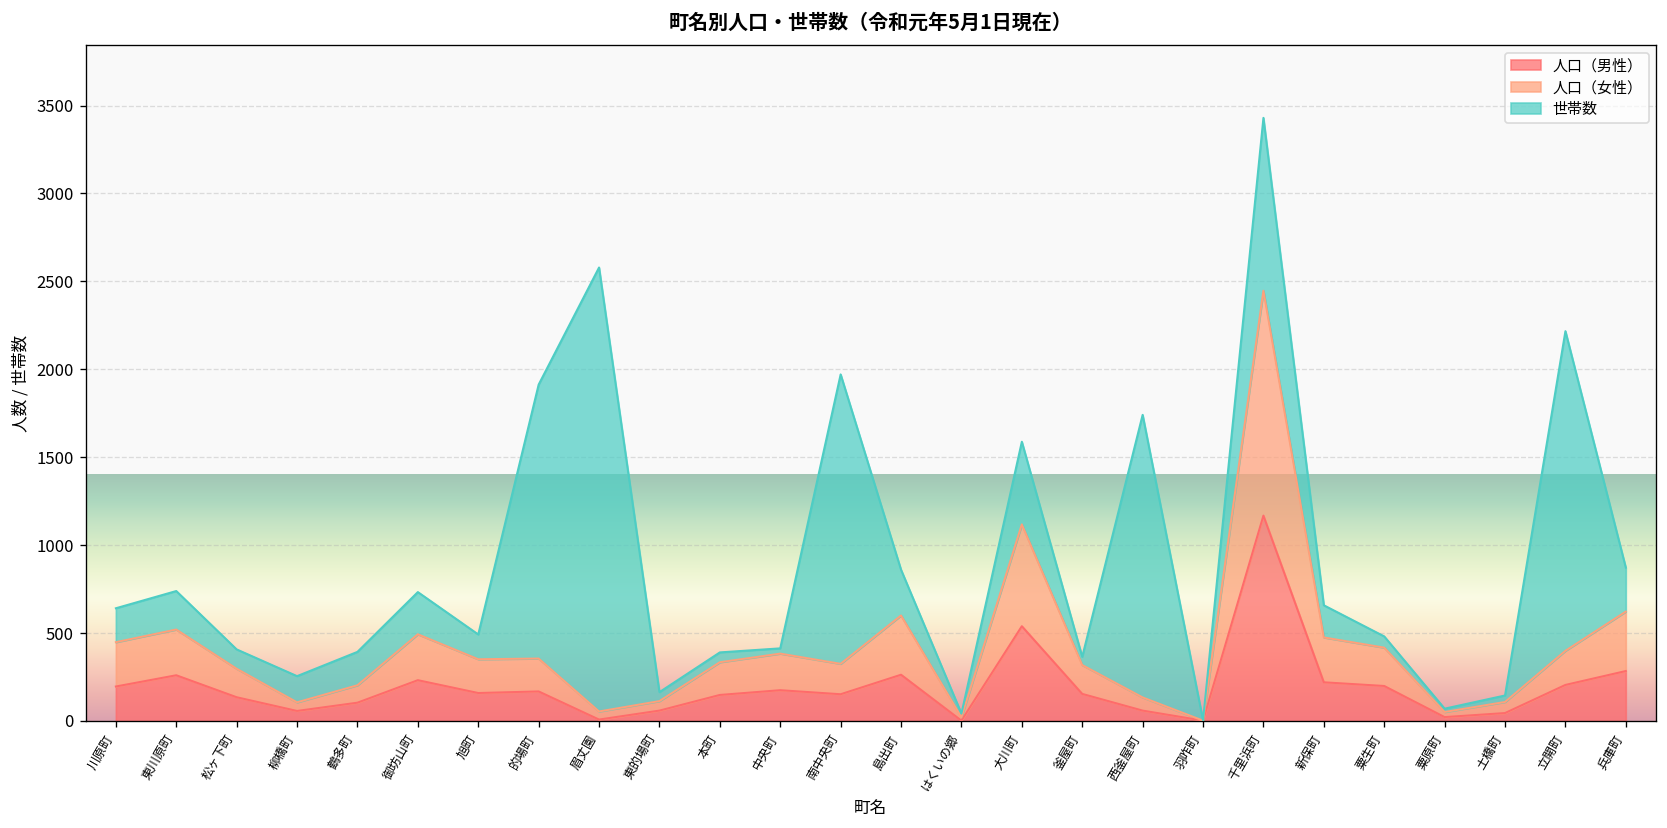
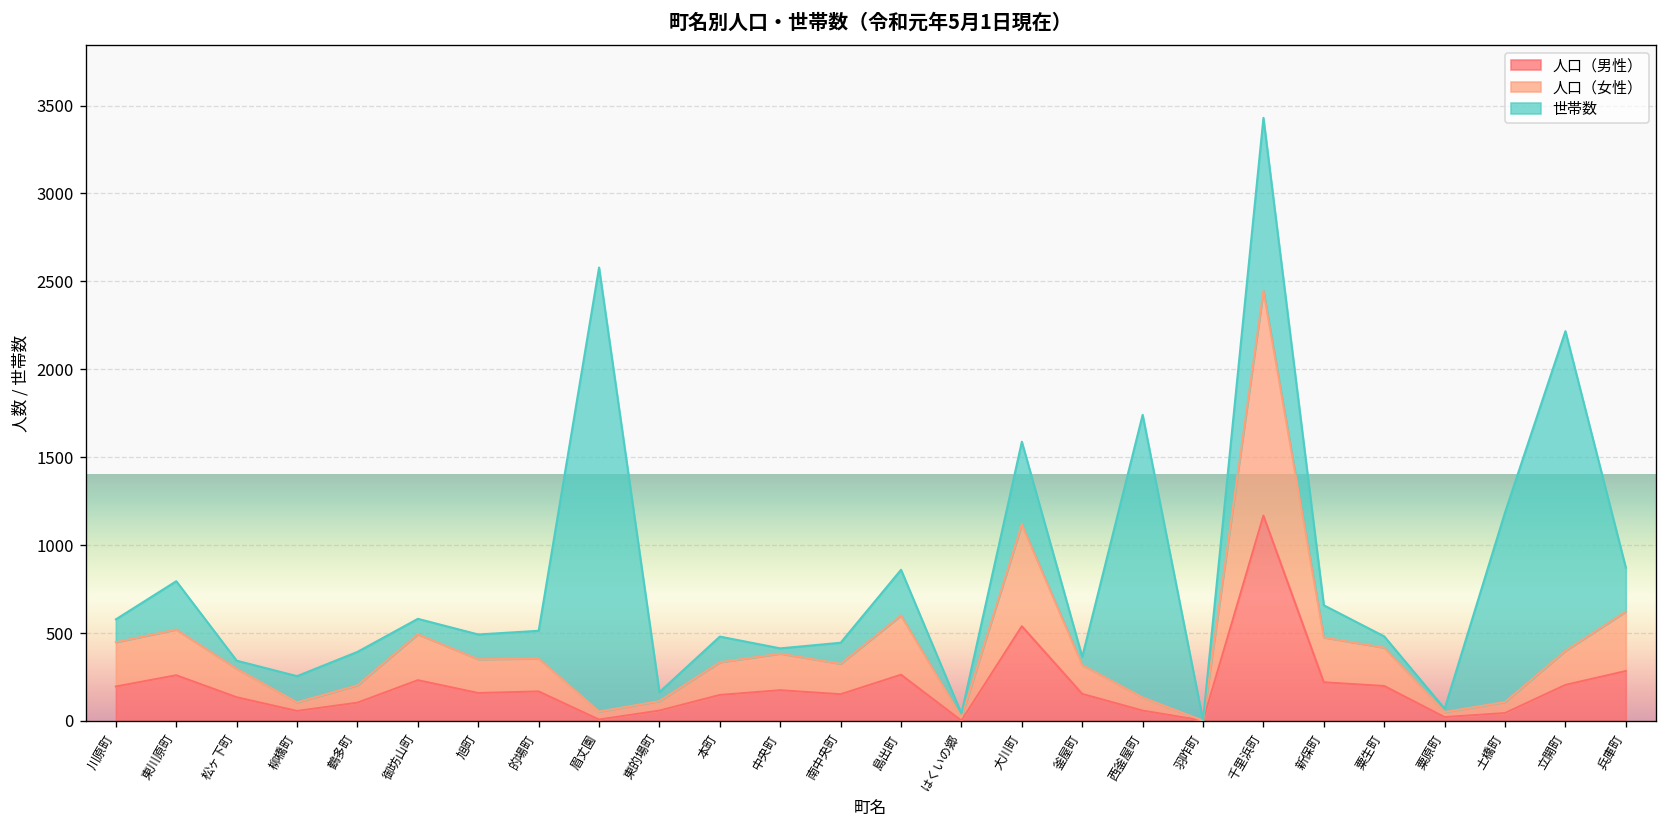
  {
    "世帯数": {
-     "川原町": 190,
-     "東川原町": 220,
-     "松ヶ下町": 110,
+     "川原町": 130,
+     "東川原町": 280,
+     "松ヶ下町": 50,
      "柳橋町": 150,
      "鶴多町": 190,
-     "御坊山町": 240,
+     "御坊山町": 90,
      "旭町": 140,
-     "的場町": 1560,
+     "的場町": 160,
      "眉丈園": 2530,
      "東的場町": 50,
-     "本町": 60,
+     "本町": 150,
      "中央町": 30,
-     "南中央町": 1650,
+     "南中央町": 120,
      "島出町": 260,
      "はくいの郷": 20,
      "大川町": 470,
      "釜屋町": 50,
      "西釜屋町": 1610,
      "千里浜町": 980,
      "新保町": 180,
      "粟生町": 60,
      "粟原町": 20,
-     "土橋町": 40,
+     "土橋町": 1080,
      "立開町": 1820,
      "兵庫町": 250
    }
  }
